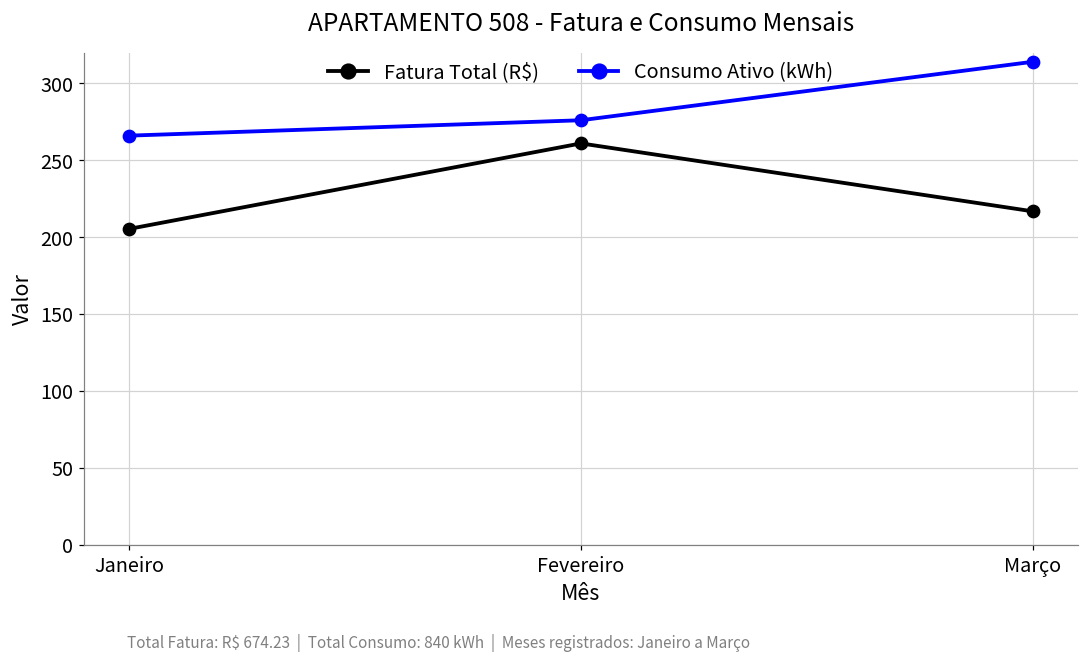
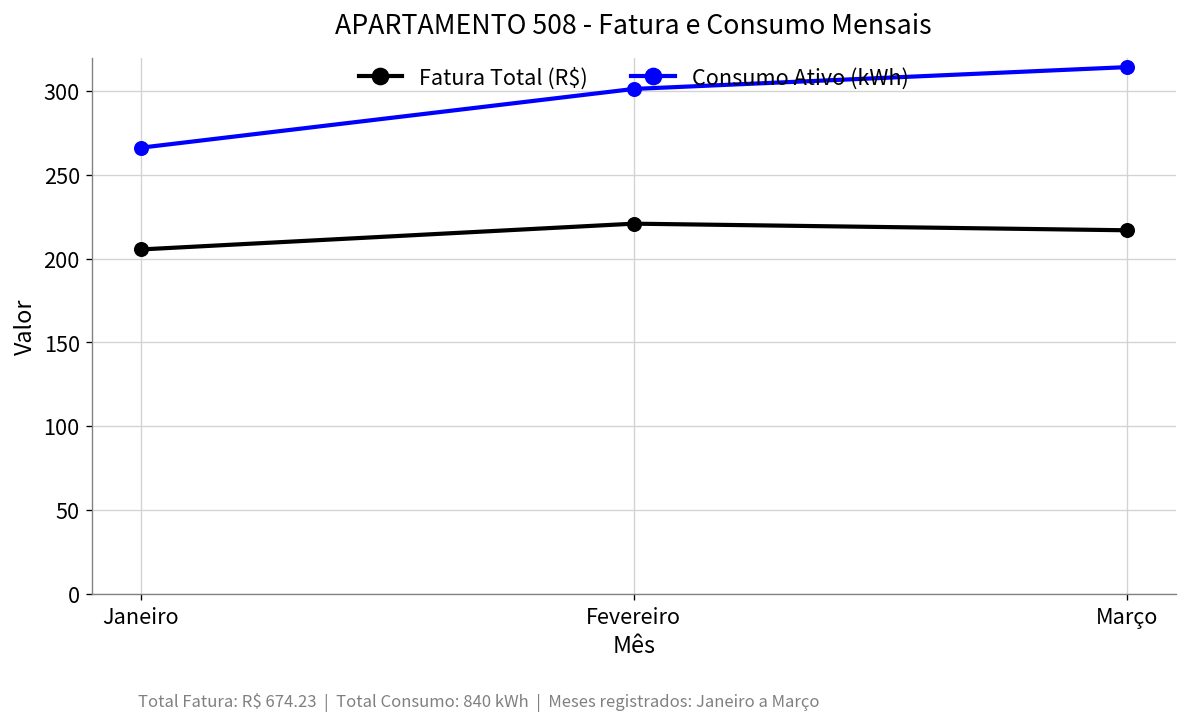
  {
    "Fatura Total (R$)": {
      "Janeiro": 205,
-     "Fevereiro": 261,
+     "Fevereiro": 221,
      "Março": 217
    },
    "Consumo Ativo (kWh)": {
      "Janeiro": 266,
-     "Fevereiro": 276,
+     "Fevereiro": 301,
      "Março": 314
    }
  }
